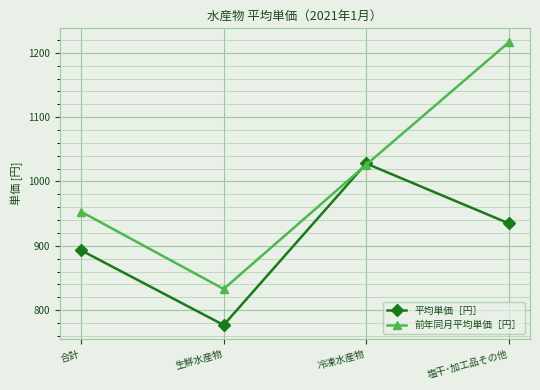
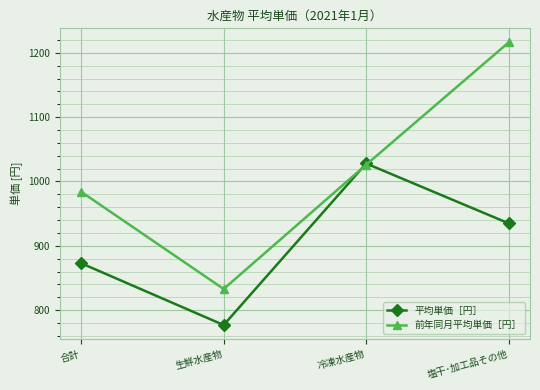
  {
    "平均単価［円］": {
-     "合計": 890,
+     "合計": 870,
      "生鮮水産物": 780,
      "塩干･加工品その他": 940
    },
    "前年同月平均単価［円］": {
-     "合計": 950,
+     "合計": 980,
      "生鮮水産物": 830,
      "塩干･加工品その他": 1220
    }
  }
